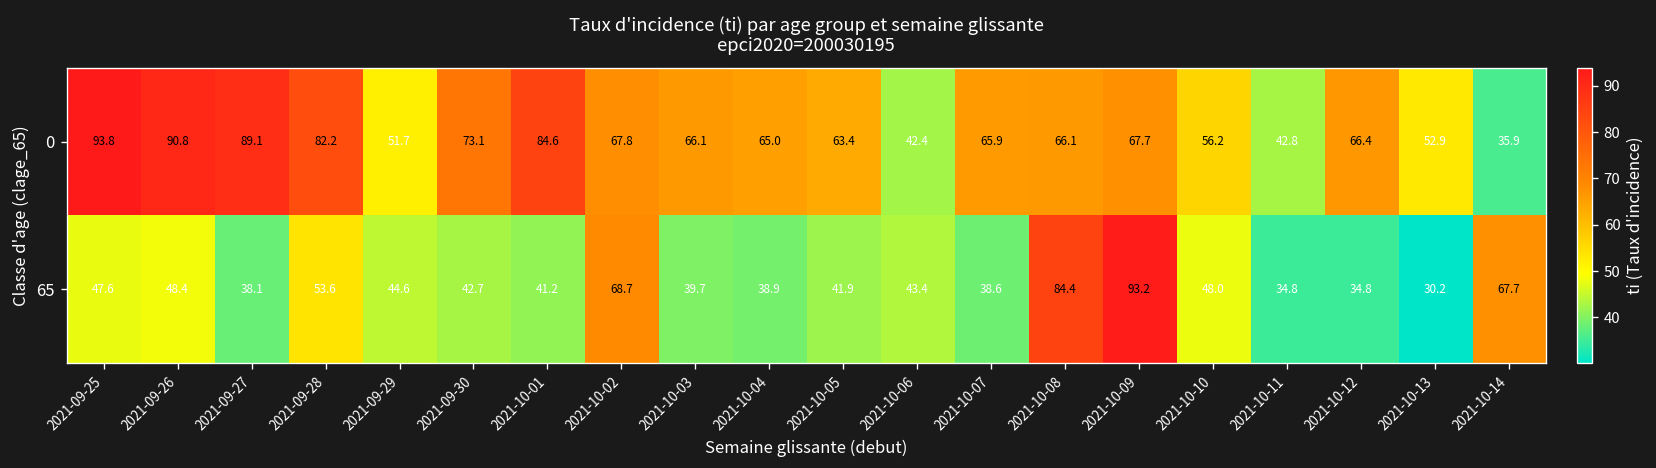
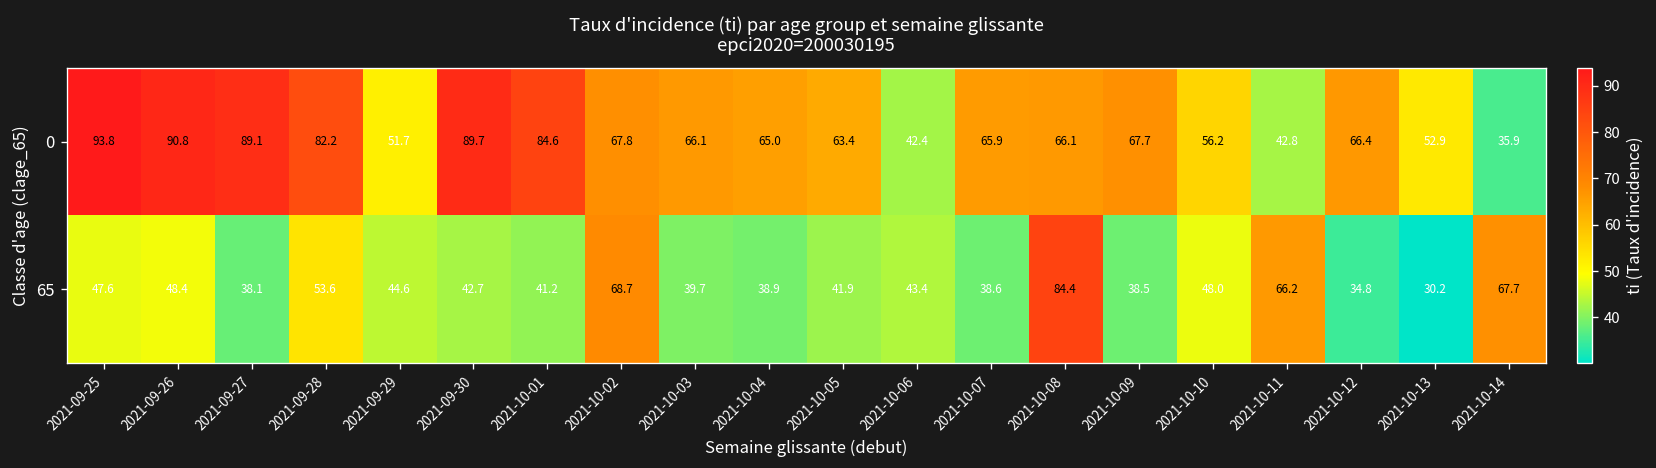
  {
    "0": {
      "2021-09-25": 93.8,
      "2021-09-26": 90.8,
      "2021-09-27": 89.1,
      "2021-09-28": 82.2,
      "2021-09-29": 51.7,
-     "2021-09-30": 73.1,
+     "2021-09-30": 89.7,
      "2021-10-01": 84.6,
      "2021-10-02": 67.8,
      "2021-10-03": 66.1,
      "2021-10-04": 65.0,
      "2021-10-05": 63.4,
      "2021-10-06": 42.4,
      "2021-10-07": 65.9,
      "2021-10-08": 66.1,
      "2021-10-09": 67.7,
      "2021-10-10": 56.2,
      "2021-10-11": 42.8,
      "2021-10-12": 66.4,
      "2021-10-13": 52.9,
      "2021-10-14": 35.9
    },
    "65": {
      "2021-09-25": 47.6,
      "2021-09-26": 48.4,
      "2021-09-27": 38.1,
      "2021-09-28": 53.6,
      "2021-09-29": 44.6,
      "2021-09-30": 42.7,
      "2021-10-01": 41.2,
      "2021-10-02": 68.7,
      "2021-10-03": 39.7,
      "2021-10-04": 38.9,
      "2021-10-05": 41.9,
      "2021-10-06": 43.4,
      "2021-10-07": 38.6,
      "2021-10-08": 84.4,
-     "2021-10-09": 93.2,
+     "2021-10-09": 38.5,
      "2021-10-10": 48.0,
-     "2021-10-11": 34.8,
+     "2021-10-11": 66.2,
      "2021-10-12": 34.8,
      "2021-10-13": 30.2,
      "2021-10-14": 67.7
    }
  }
